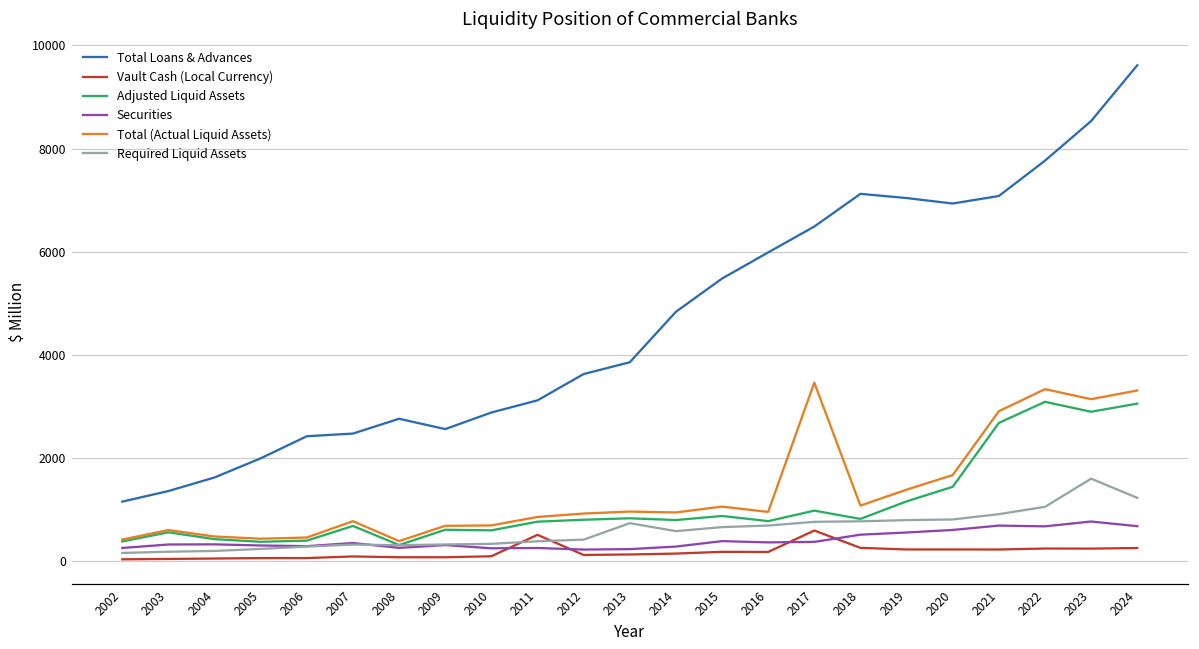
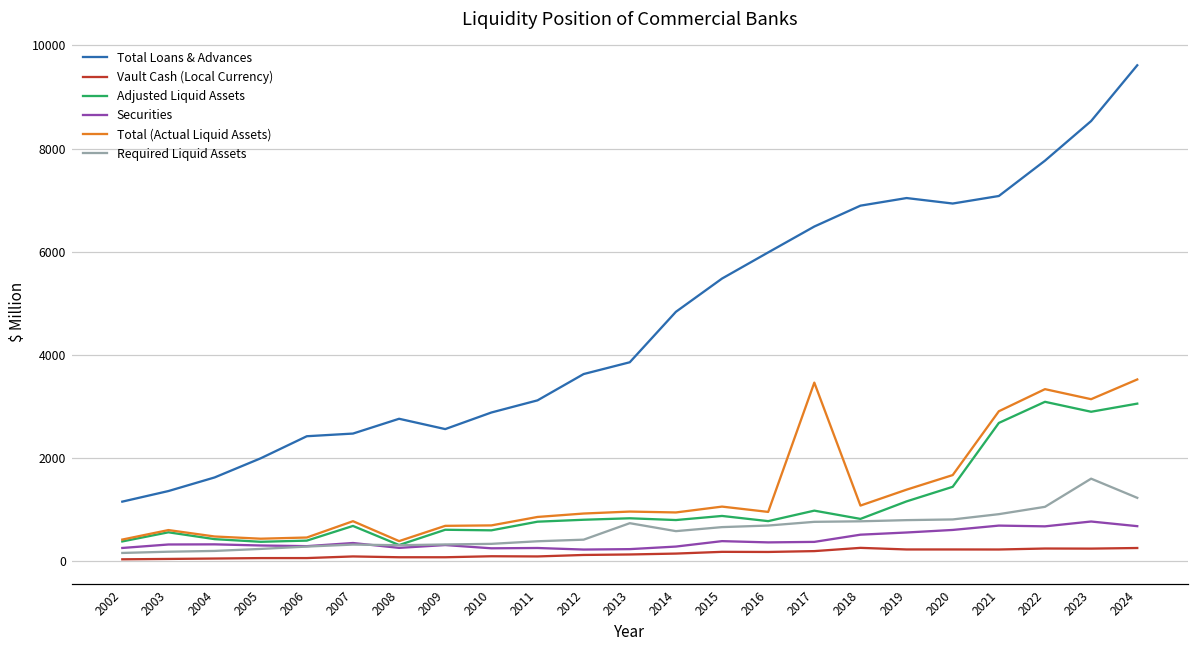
  {
    "Total Loans & Advances": {
      "2002": 1200,
      "2003": 1400,
      "2004": 1600,
      "2005": 2000,
      "2006": 2400,
      "2007": 2500,
      "2008": 2800,
      "2009": 2600,
      "2010": 2900,
      "2011": 3100,
      "2012": 3600,
      "2013": 3900,
      "2014": 4800,
      "2015": 5500,
      "2016": 6000,
      "2017": 6500,
-     "2018": 7100,
+     "2018": 6900,
      "2019": 7000,
      "2020": 6900,
      "2021": 7100,
      "2022": 7800,
      "2023": 8500,
      "2024": 9600
    },
    "Vault Cash (Local Currency)": {
      "2002": 0,
      "2003": 0,
      "2004": 100,
      "2005": 100,
      "2006": 100,
      "2007": 100,
      "2008": 100,
      "2009": 100,
      "2010": 100,
-     "2011": 500,
+     "2011": 100,
      "2012": 100,
      "2013": 100,
      "2014": 100,
      "2015": 200,
      "2016": 200,
-     "2017": 600,
+     "2017": 200,
      "2018": 300,
      "2019": 200,
      "2020": 200,
      "2021": 200,
      "2022": 200,
      "2023": 200,
      "2024": 300
    },
    "Adjusted Liquid Assets": {
      "2005": 400,
      "2006": 400,
      "2007": 700,
      "2009": 600,
      "2010": 600,
      "2011": 800,
      "2012": 800,
      "2013": 800,
      "2014": 800,
      "2015": 900,
      "2016": 800,
      "2017": 1000,
      "2019": 1200,
      "2020": 1400,
      "2021": 2700,
      "2022": 3100,
      "2023": 2900,
      "2024": 3100
    },
    "Securities": {
      "2002": 300,
      "2003": 300,
      "2004": 300,
      "2005": 300,
      "2010": 200,
      "2011": 300,
      "2012": 200,
      "2013": 200,
      "2014": 300,
      "2015": 400,
      "2016": 400,
      "2017": 400,
      "2018": 500,
      "2019": 600,
      "2020": 600,
      "2021": 700,
      "2022": 700,
      "2023": 800,
      "2024": 700
    },
    "Total (Actual Liquid Assets)": {
      "2005": 400,
      "2006": 500,
      "2007": 800,
      "2008": 400,
      "2009": 700,
      "2010": 700,
      "2011": 900,
      "2012": 900,
      "2013": 1000,
      "2014": 900,
      "2015": 1100,
      "2016": 1000,
      "2017": 3500,
      "2018": 1100,
      "2019": 1400,
      "2020": 1700,
      "2021": 2900,
      "2022": 3300,
      "2023": 3100,
-     "2024": 3300
+     "2024": 3500
    },
    "Required Liquid Assets": {
      "2002": 200,
      "2003": 200,
      "2004": 200,
      "2005": 200,
      "2010": 300,
      "2011": 400,
      "2012": 400,
      "2013": 700,
      "2014": 600,
      "2015": 700,
      "2016": 700,
      "2017": 800,
      "2019": 800,
      "2020": 800,
      "2021": 900,
      "2022": 1100,
      "2023": 1600,
      "2024": 1200
    }
  }
